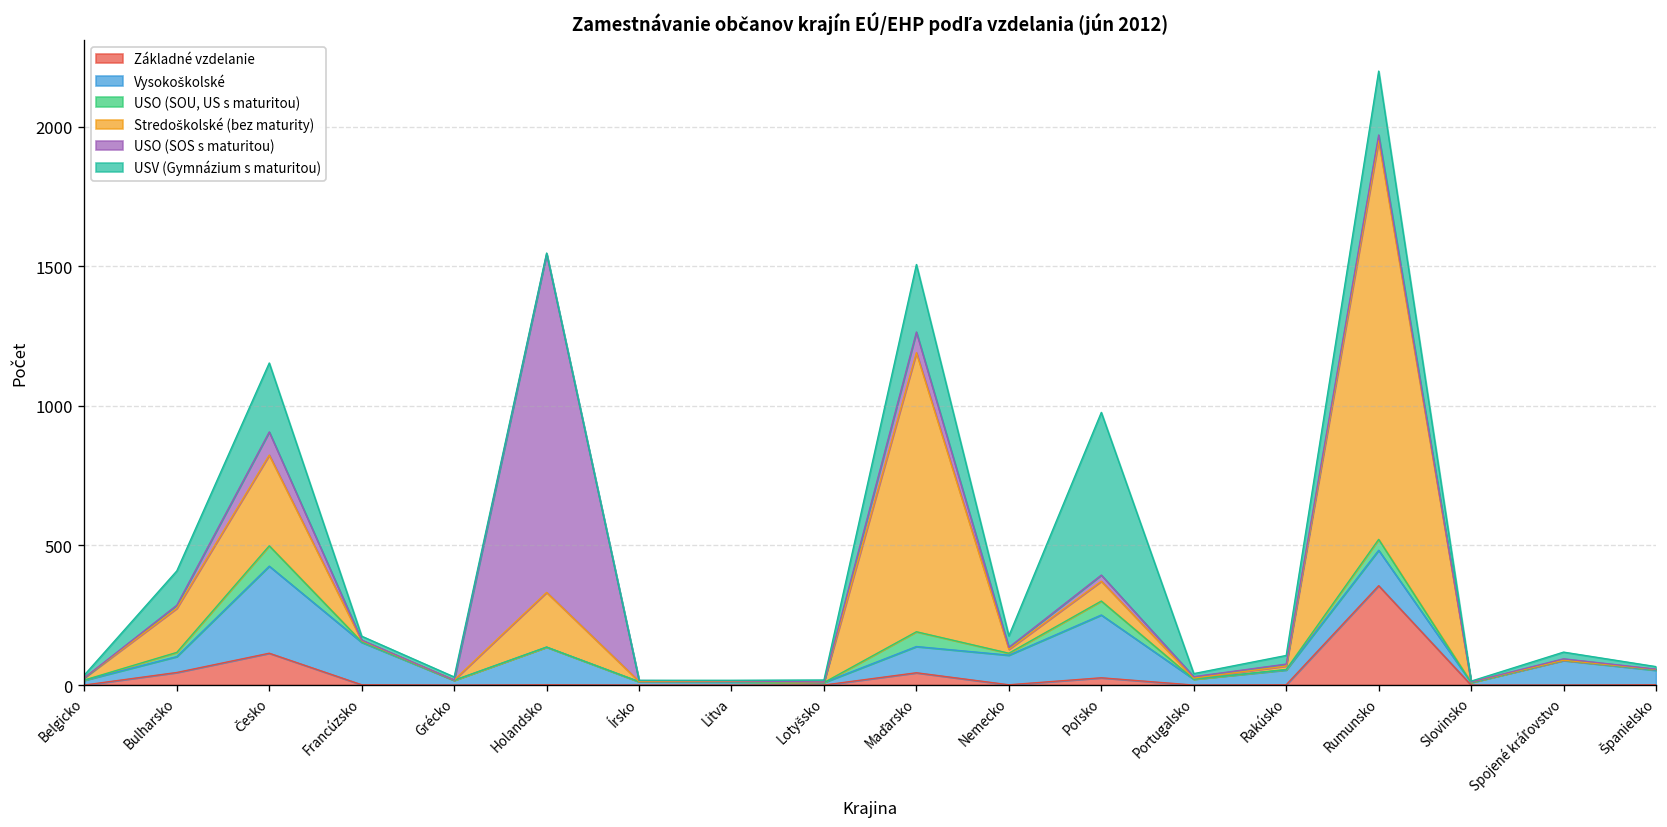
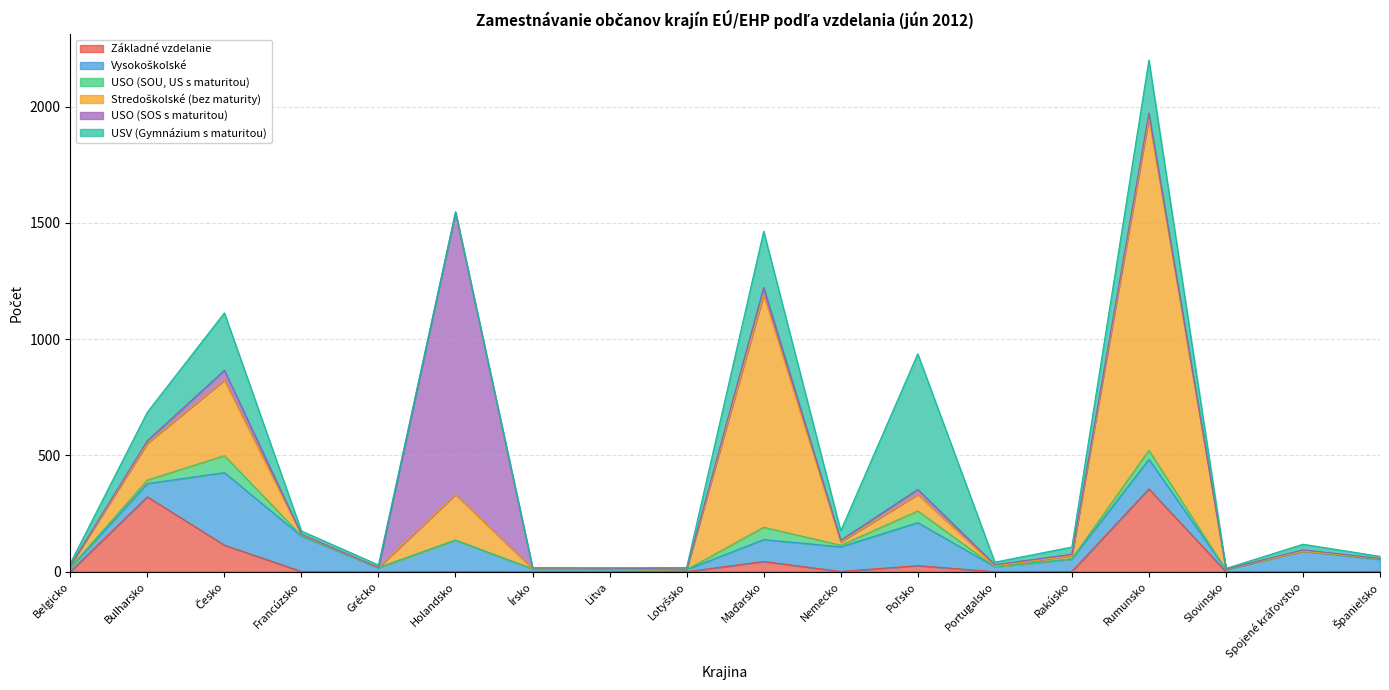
  {
    "Základné vzdelanie": {
      "Belgicko": 0,
-     "Bulharsko": 50,
+     "Bulharsko": 320,
      "Česko": 110,
      "Francúzsko": 0,
      "Grécko": 0,
      "Holandsko": 0,
      "Írsko": 0,
      "Litva": 0,
      "Maďarsko": 40,
      "Nemecko": 0,
      "Poľsko": 30,
      "Portugalsko": 0,
      "Rakúsko": 0,
      "Rumunsko": 360,
      "Spojené kráľovstvo": 0,
      "Španielsko": 0
    },
    "Vysokoškolské": {
      "Bulharsko": 60,
      "Česko": 310,
      "Maďarsko": 90,
-     "Poľsko": 230,
+     "Poľsko": 190,
      "Rumunsko": 130
    },
    "Stredoškolské (bez maturity)": {
      "Česko": 330,
      "Holandsko": 200,
      "Maďarsko": 1000,
      "Poľsko": 70,
      "Rumunsko": 1430
    },
    "USO (SOS s maturitou)": {
-     "Česko": 80,
-     "Maďarsko": 70,
+     "Česko": 40,
+     "Maďarsko": 30,
      "Poľsko": 20,
      "Rumunsko": 20
    }
  }
